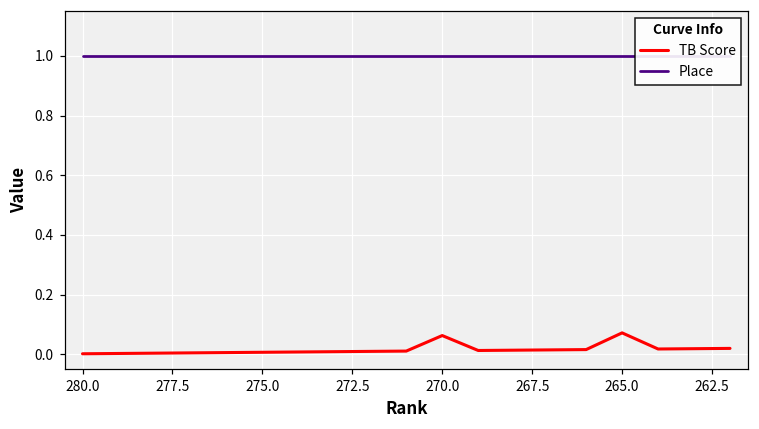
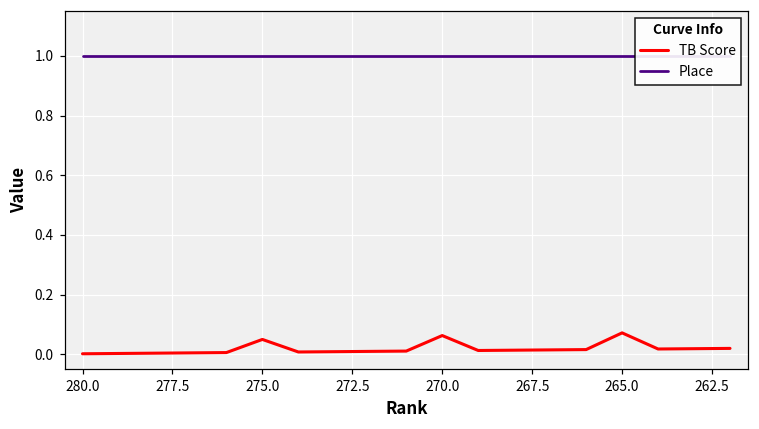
  {
    "TB Score": {
      "280.0": 0.00,
-     "275.0": 0.01,
+     "275.0": 0.05,
      "270.0": 0.06,
      "265.0": 0.07
    },
    "Place": {
      "280.0": 1.00,
      "275.0": 1.00,
      "270.0": 1.00,
      "265.0": 1.00
    }
  }
